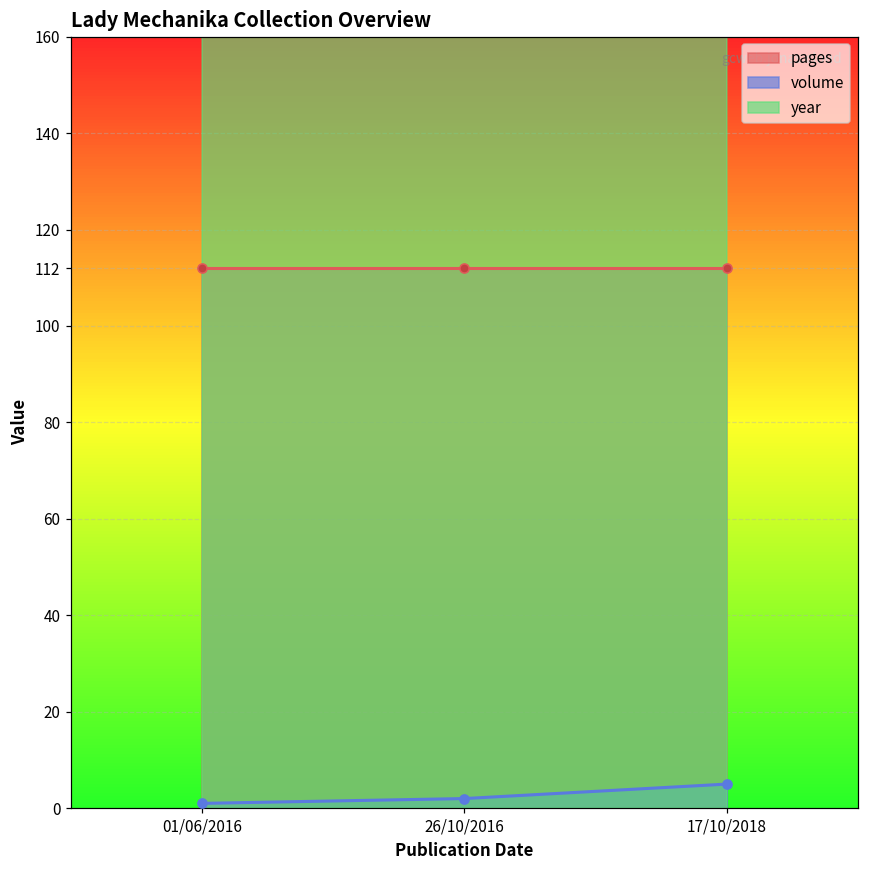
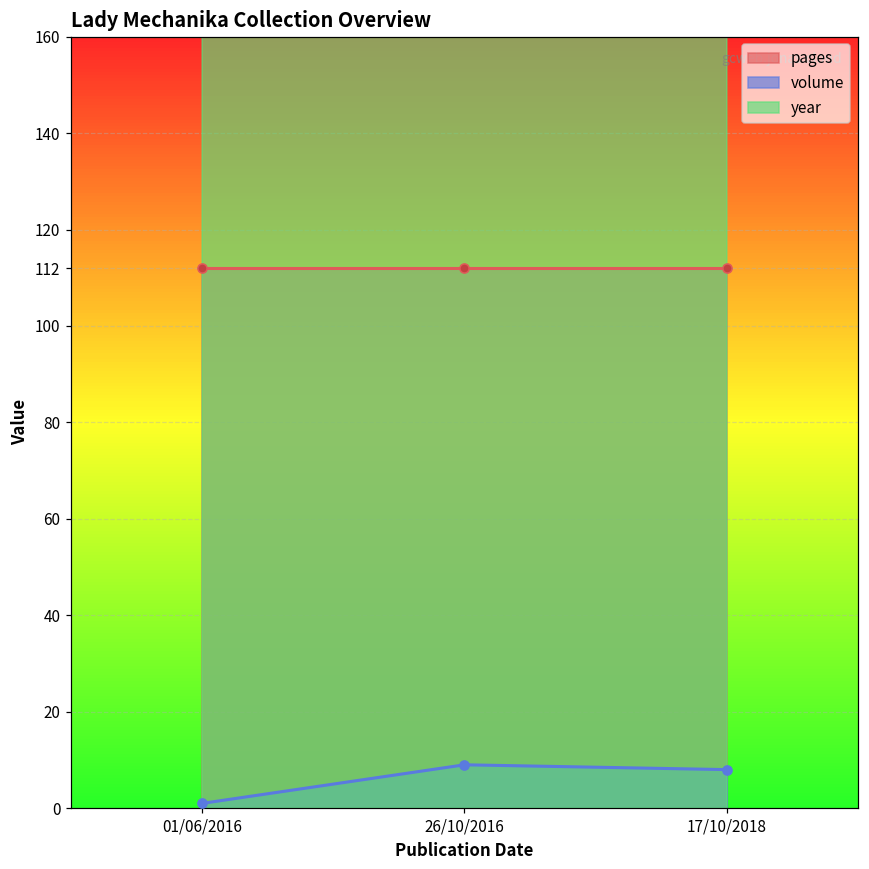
  {
    "pages": {
      "01/06/2016": 112,
      "26/10/2016": 112,
      "17/10/2018": 112
    },
    "volume": {
      "01/06/2016": 1,
-     "26/10/2016": 2,
-     "17/10/2018": 5
+     "26/10/2016": 9,
+     "17/10/2018": 8
    }
  }
